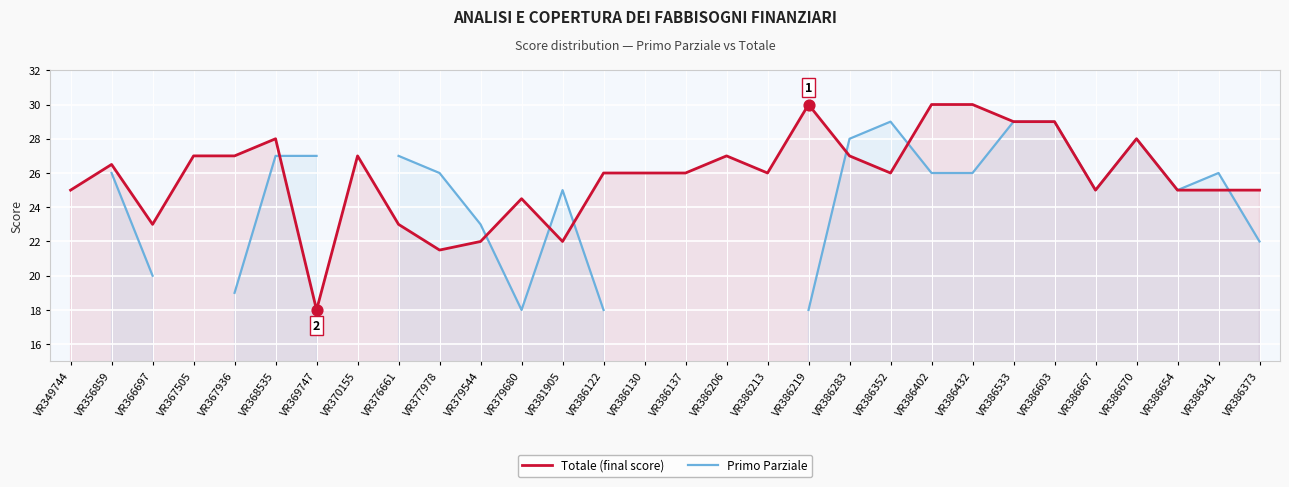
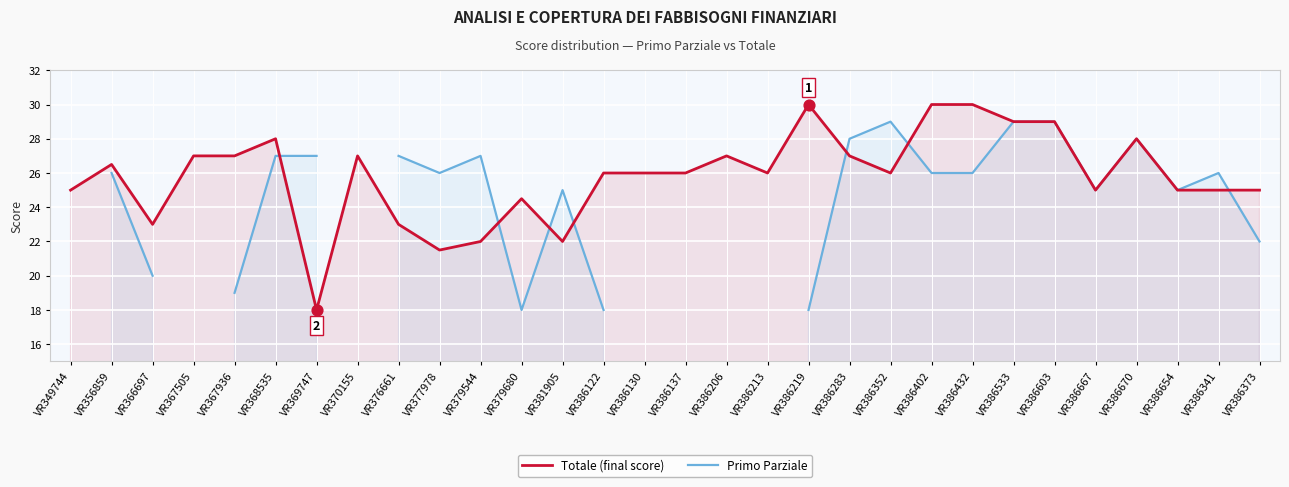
  {
    "Primo Parziale": {
      "VR356859": 26,
      "VR366697": 20,
      "VR367936": 19,
      "VR368535": 27,
      "VR369747": 27,
      "VR376661": 27,
      "VR377978": 26,
-     "VR379544": 23,
+     "VR379544": 27,
      "VR379680": 18,
      "VR381905": 25,
      "VR386122": 18,
      "VR386137": 24,
      "VR386219": 18,
      "VR386283": 28,
      "VR386352": 29,
      "VR386402": 26,
      "VR386432": 26,
      "VR386341": 26,
      "VR386373": 22
    }
  }
